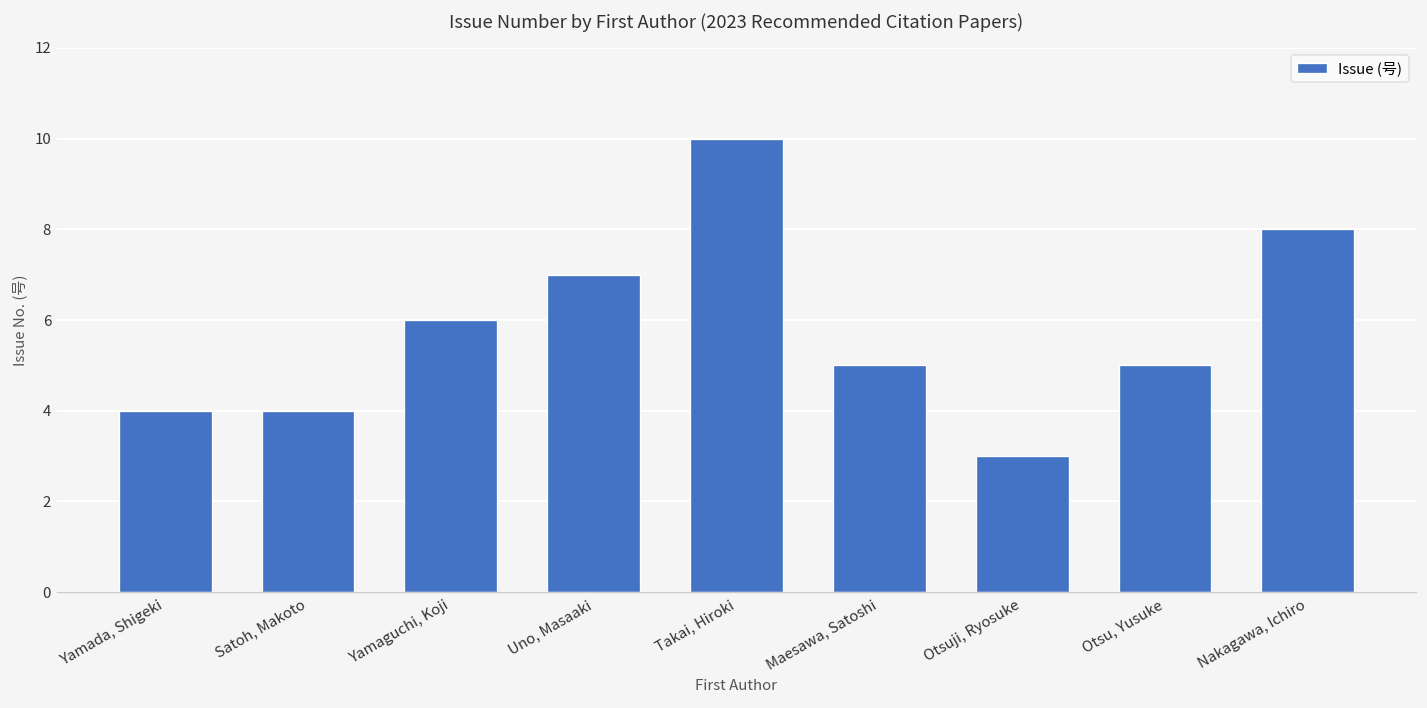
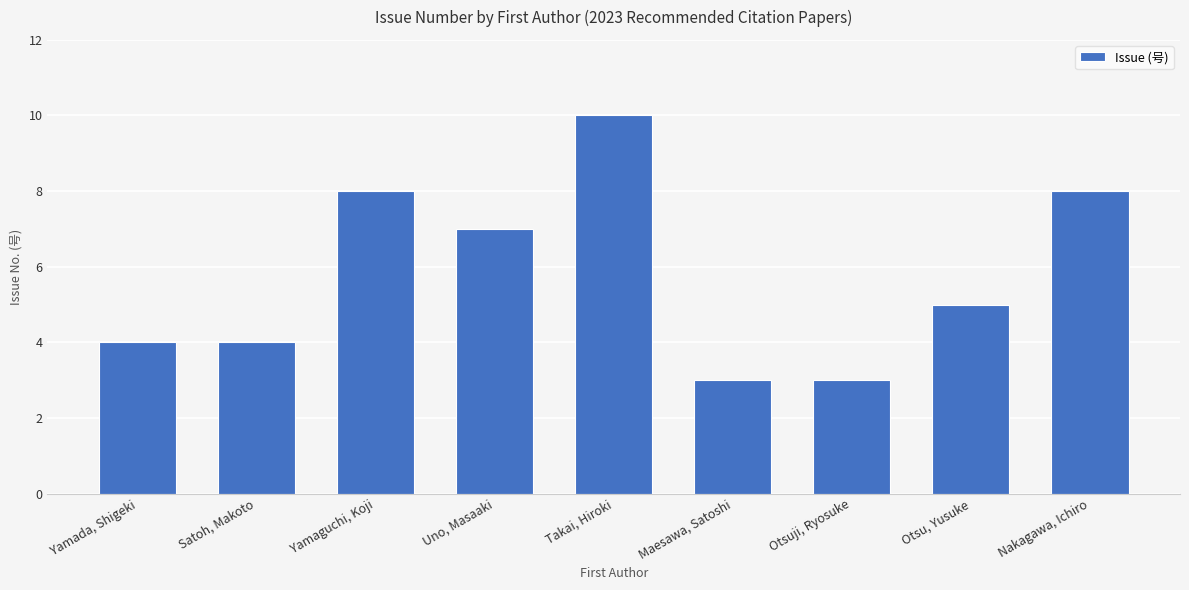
  {
    "Yamada, Shigeki": 4,
    "Satoh, Makoto": 4,
-   "Yamaguchi, Koji": 6,
+   "Yamaguchi, Koji": 8,
    "Uno, Masaaki": 7,
    "Takai, Hiroki": 10,
-   "Maesawa, Satoshi": 5,
+   "Maesawa, Satoshi": 3,
    "Otsuji, Ryosuke": 3,
    "Otsu, Yusuke": 5,
    "Nakagawa, Ichiro": 8
  }
